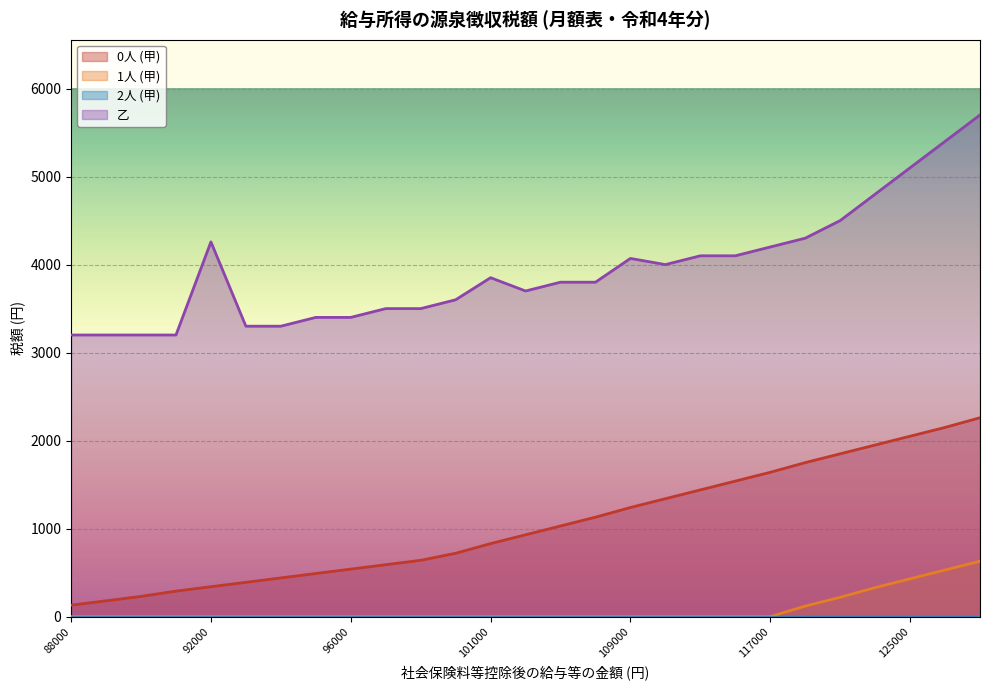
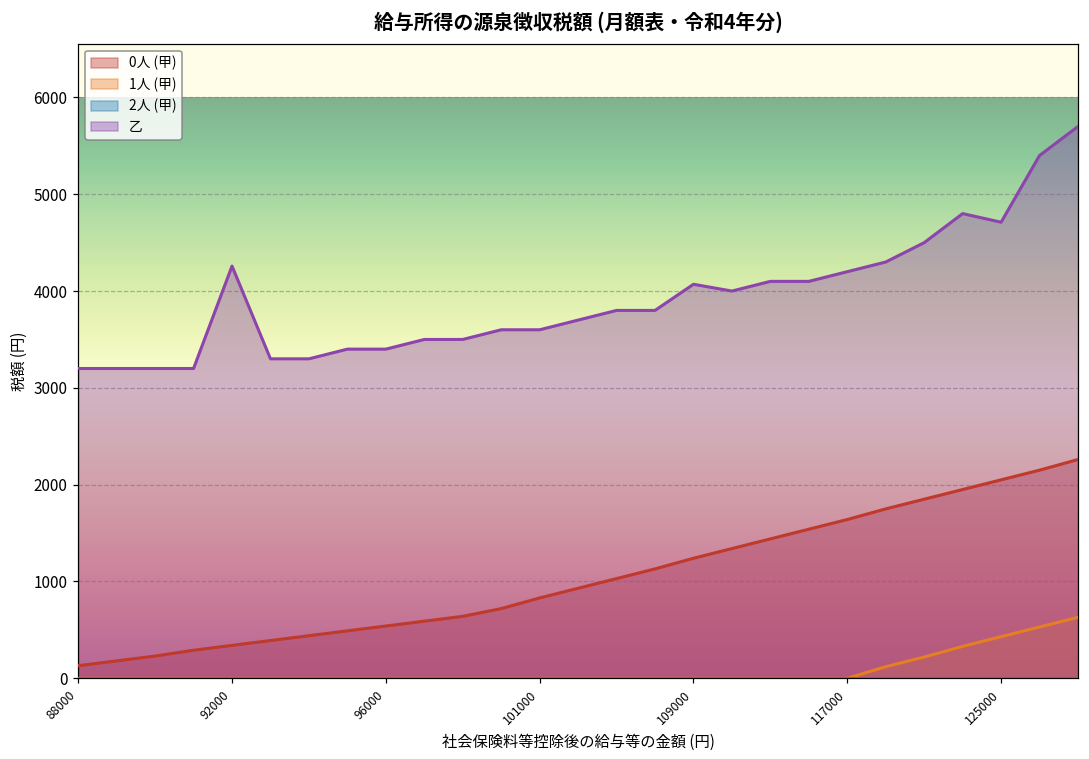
  {
    "2人 (甲)": {
      "125000": 0
    },
    "乙": {
      "88000": 3200,
      "92000": 4300,
      "96000": 3400,
-     "101000": 3900,
+     "101000": 3600,
      "109000": 4100,
      "117000": 4200,
-     "125000": 5100
+     "125000": 4700
    }
  }
